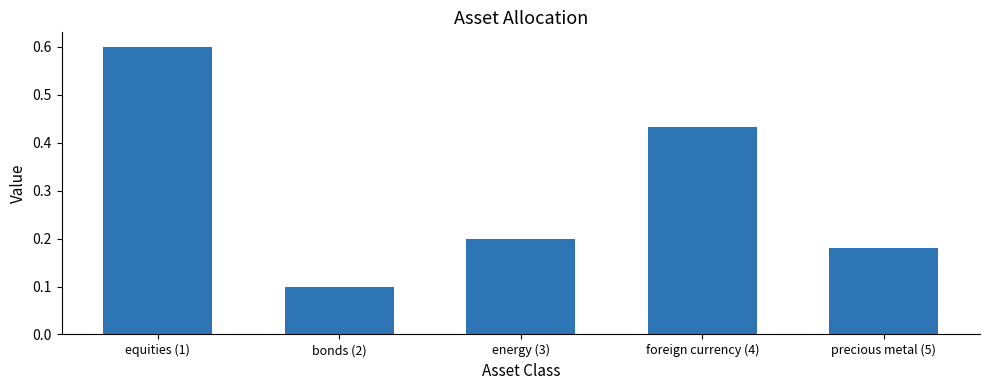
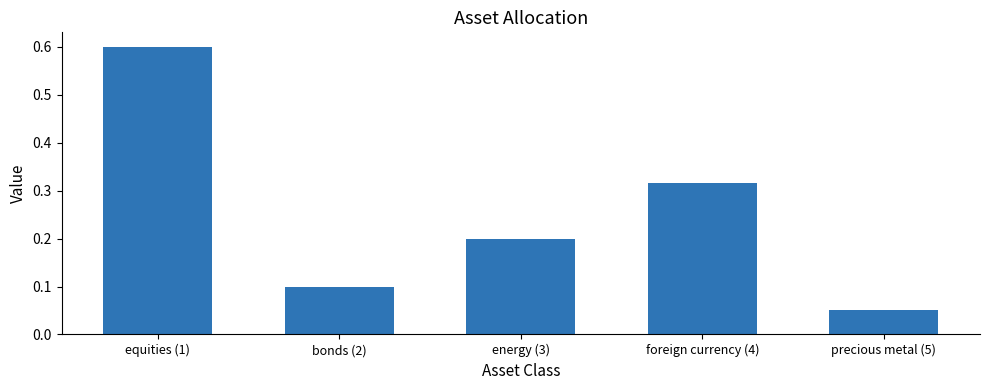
  {
    "equities (1)": 0.60,
    "bonds (2)": 0.10,
    "energy (3)": 0.20,
-   "foreign currency (4)": 0.43,
-   "precious metal (5)": 0.18
+   "foreign currency (4)": 0.32,
+   "precious metal (5)": 0.05
  }
